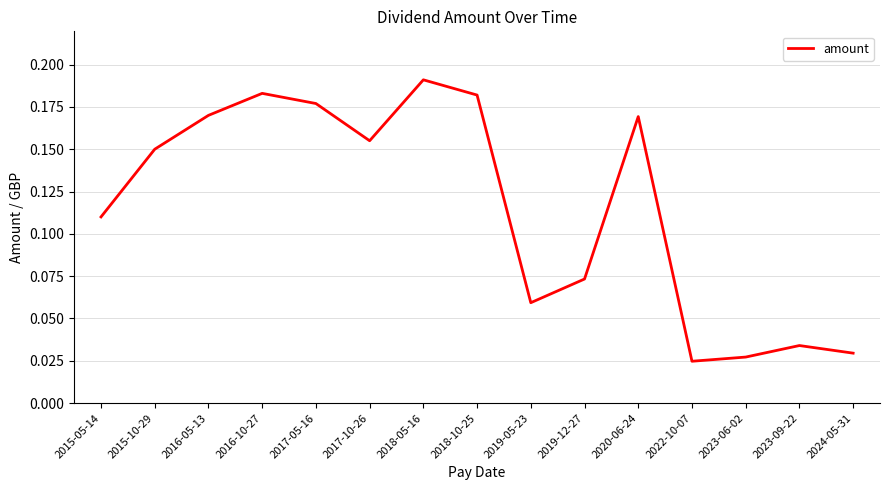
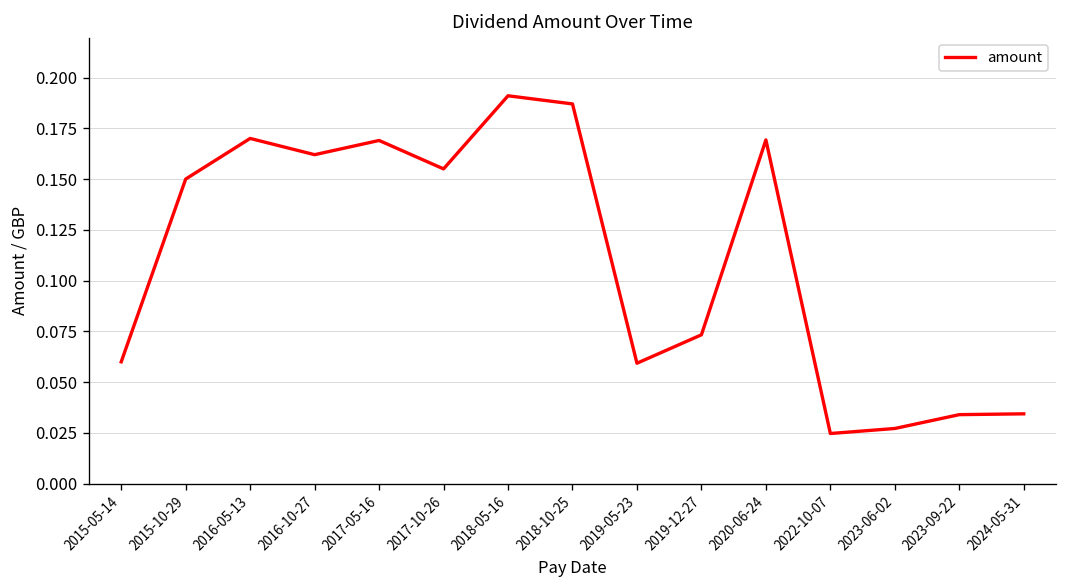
  {
-   "2015-05-14": 0.11,
+   "2015-05-14": 0.06,
    "2015-10-29": 0.150,
    "2016-05-13": 0.170,
-   "2016-10-27": 0.183,
-   "2017-05-16": 0.177,
+   "2016-10-27": 0.162,
+   "2017-05-16": 0.169,
    "2017-10-26": 0.155,
    "2018-05-16": 0.191,
-   "2018-10-25": 0.182,
+   "2018-10-25": 0.187,
    "2019-05-23": 0.059,
    "2019-12-27": 0.073,
    "2020-06-24": 0.169,
    "2022-10-07": 0.025,
    "2023-06-02": 0.027,
    "2023-09-22": 0.034,
-   "2024-05-31": 0.030
+   "2024-05-31": 0.034
  }
